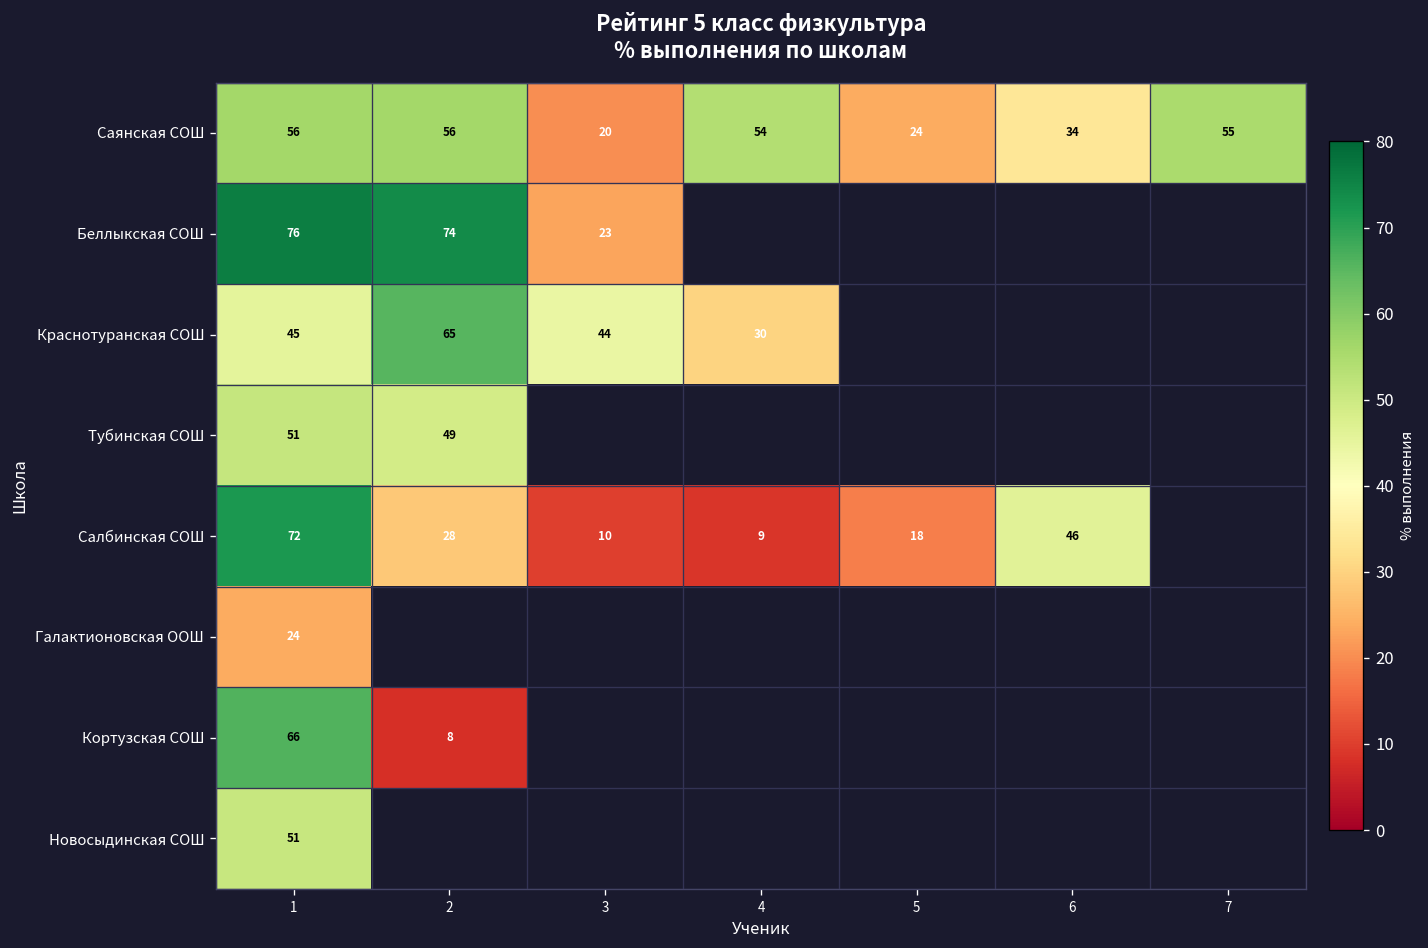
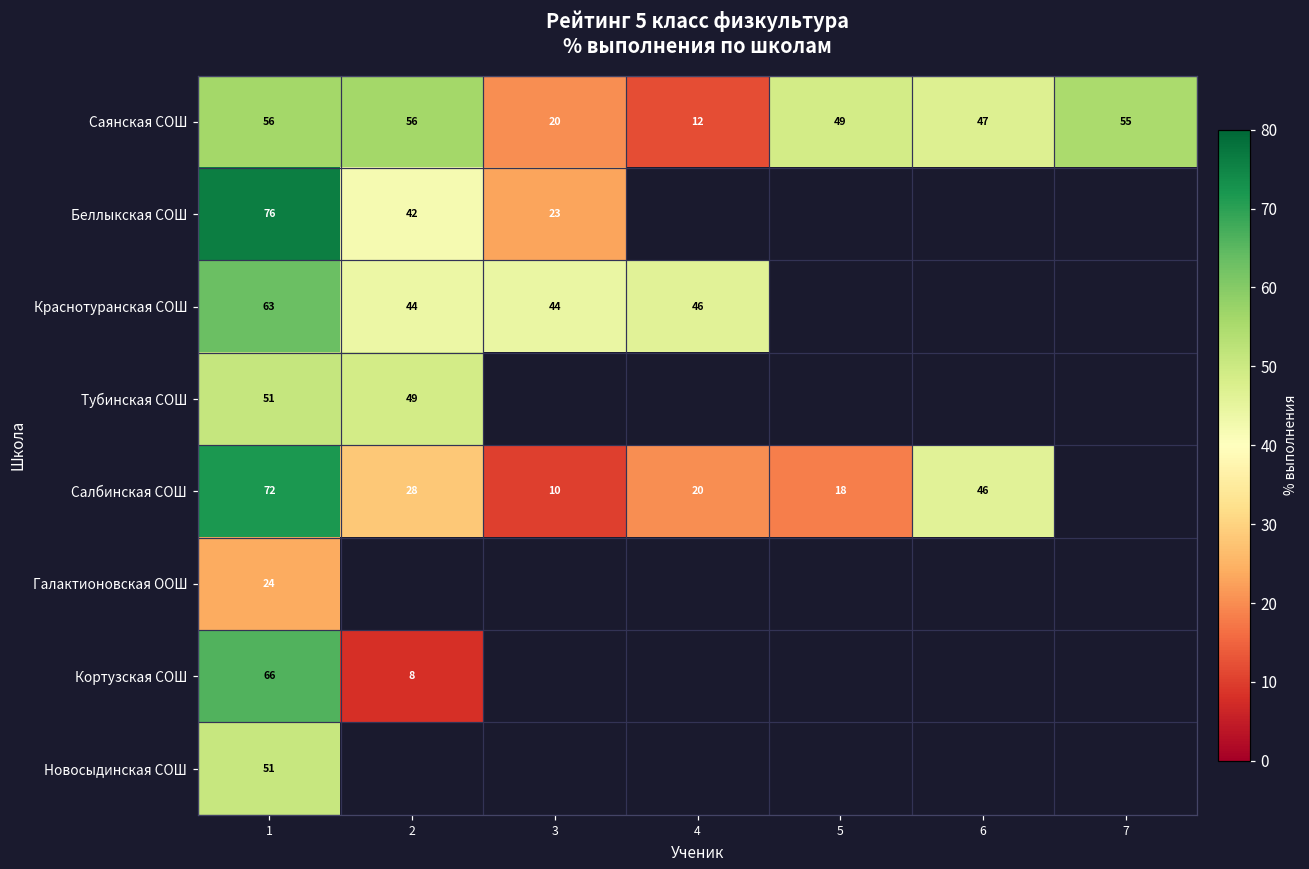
  {
    "Саянская СОШ": {
      "1": 56,
      "2": 56,
      "3": 20,
-     "4": 54,
-     "5": 24,
-     "6": 34,
+     "4": 12,
+     "5": 49,
+     "6": 47,
      "7": 55
    },
    "Беллыкская СОШ": {
      "1": 76,
-     "2": 74,
+     "2": 42,
      "3": 23
    },
    "Краснотуранская СОШ": {
-     "1": 45,
-     "2": 65,
+     "1": 63,
+     "2": 44,
      "3": 44,
-     "4": 30
+     "4": 46
    },
    "Тубинская СОШ": {
      "1": 51,
      "2": 49
    },
    "Салбинская СОШ": {
      "1": 72,
      "2": 28,
      "3": 10,
-     "4": 9,
+     "4": 20,
      "5": 18,
      "6": 46
    },
    "Галактионовская ООШ": {
      "1": 24
    },
    "Кортузская СОШ": {
      "1": 66,
      "2": 8
    },
    "Новосыдинская СОШ": {
      "1": 51
    }
  }
